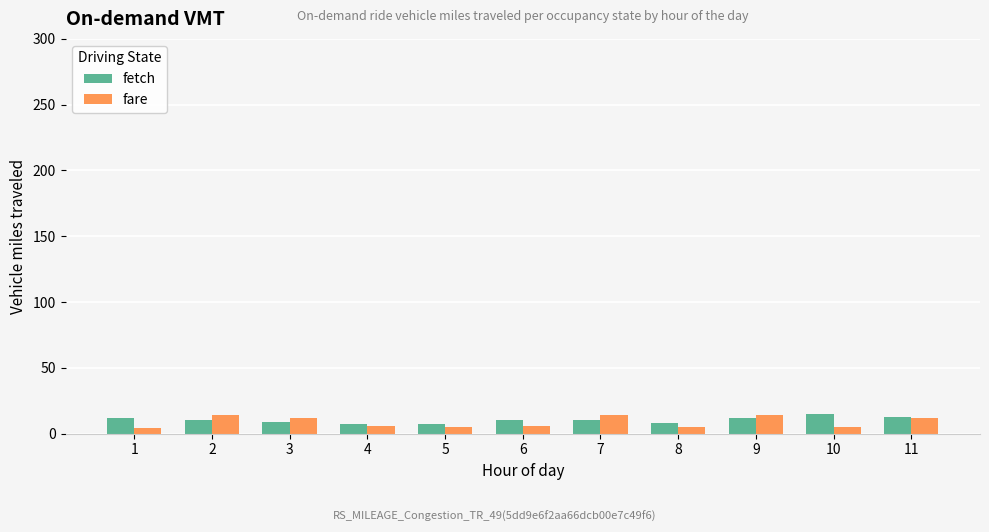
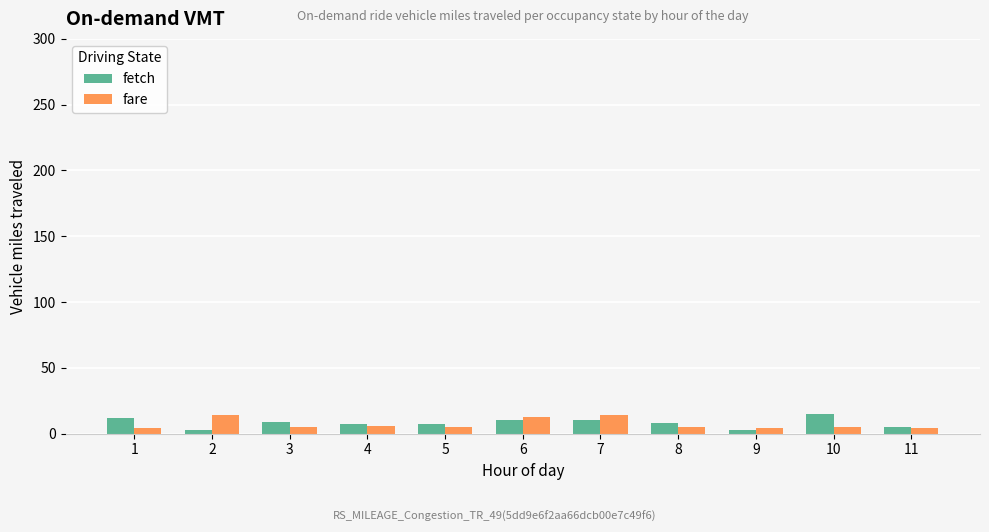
  {
    "fetch": {
      "1": 12,
-     "2": 10,
+     "2": 3,
      "3": 9,
      "4": 7,
      "5": 7,
      "6": 10,
      "7": 10,
      "8": 8,
-     "9": 12,
+     "9": 3,
      "10": 15,
-     "11": 13
+     "11": 5
    },
    "fare": {
      "1": 4,
      "2": 14,
-     "3": 12,
+     "3": 5,
      "4": 6,
      "5": 5,
-     "6": 6,
+     "6": 13,
      "7": 14,
      "8": 5,
-     "9": 14,
+     "9": 4,
      "10": 5,
-     "11": 12
+     "11": 4
    }
  }
